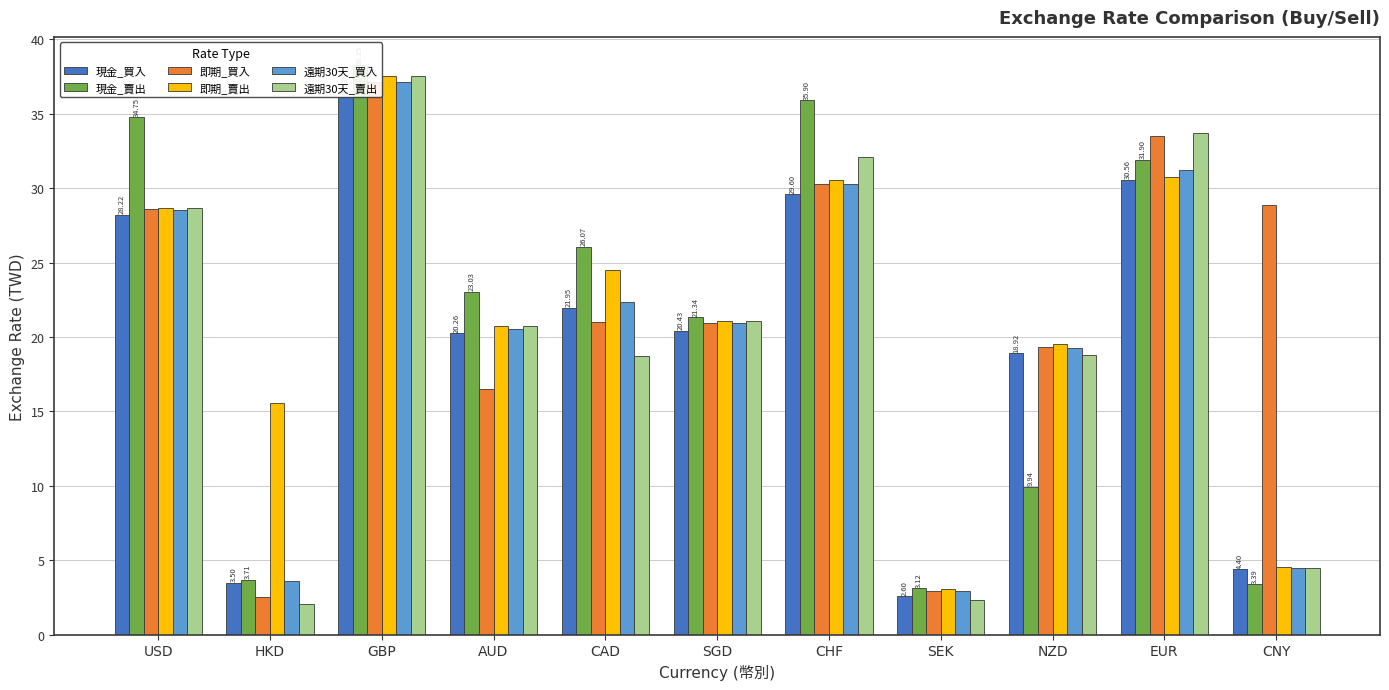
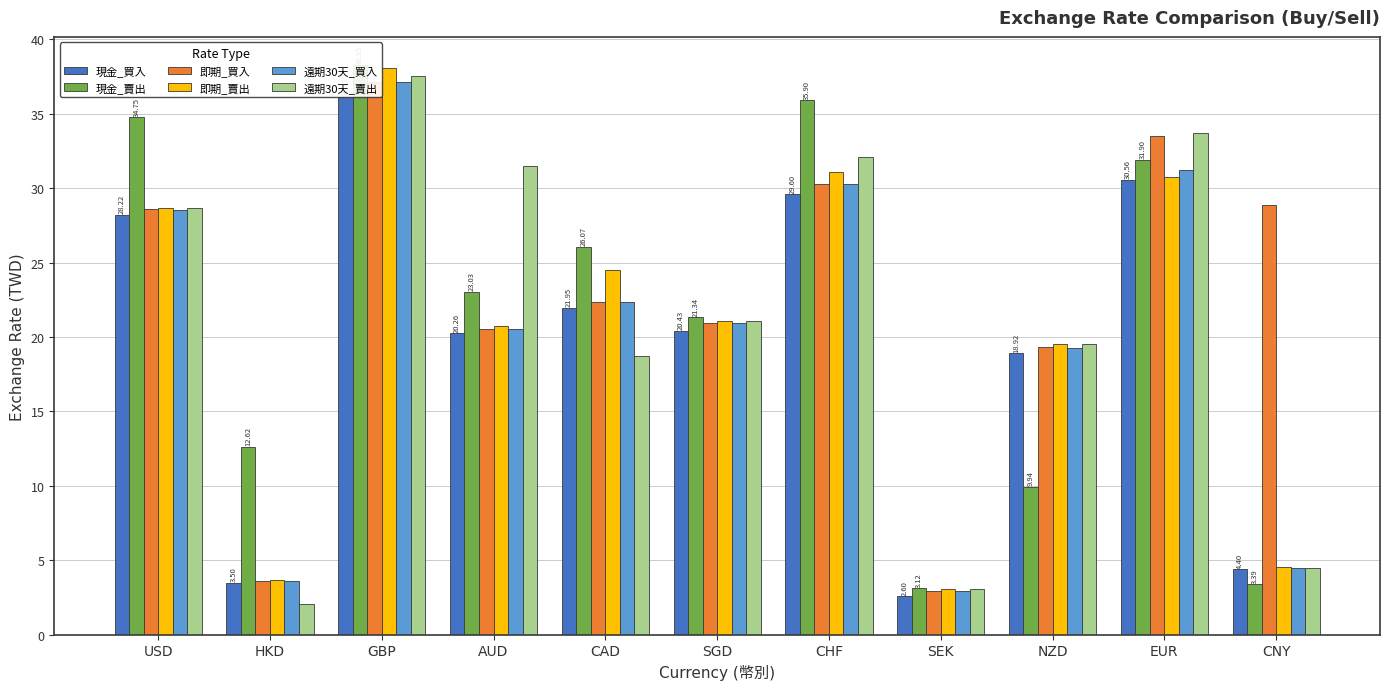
  {
    "現金_賣出": {
-     "HKD": 3.71,
+     "HKD": 12.62,
      "AUD": 23.03,
      "CAD": 26.07,
      "SGD": 21.34,
      "CHF": 35.90,
      "SEK": 3.12,
      "NZD": 9.94,
      "EUR": 31.90,
      "CNY": 3.39
    },
    "即期_買入": {
      "USD": 28.6,
-     "HKD": 2.6,
-     "AUD": 16.5,
-     "CAD": 21.0,
+     "HKD": 3.6,
+     "AUD": 20.6,
+     "CAD": 22.4,
      "SGD": 20.9,
      "CHF": 30.3,
      "SEK": 2.9,
      "NZD": 19.3,
      "EUR": 33.5,
      "CNY": 28.9
    },
    "即期_賣出": {
      "USD": 28.7,
-     "HKD": 15.6,
-     "GBP": 37.5,
+     "HKD": 3.7,
+     "GBP": 38.1,
      "AUD": 20.8,
      "CAD": 24.5,
      "SGD": 21.1,
-     "CHF": 30.5,
+     "CHF": 31.1,
      "SEK": 3.0,
      "NZD": 19.5,
      "EUR": 30.8,
      "CNY": 4.5
    },
    "遠期30天_賣出": {
      "USD": 28.7,
      "HKD": 2.1,
      "GBP": 37.5,
-     "AUD": 20.8,
+     "AUD": 31.5,
      "CAD": 18.7,
      "SGD": 21.1,
      "CHF": 32.1,
-     "SEK": 2.4,
-     "NZD": 18.8,
+     "SEK": 3.0,
+     "NZD": 19.5,
      "EUR": 33.7,
      "CNY": 4.5
    }
  }
